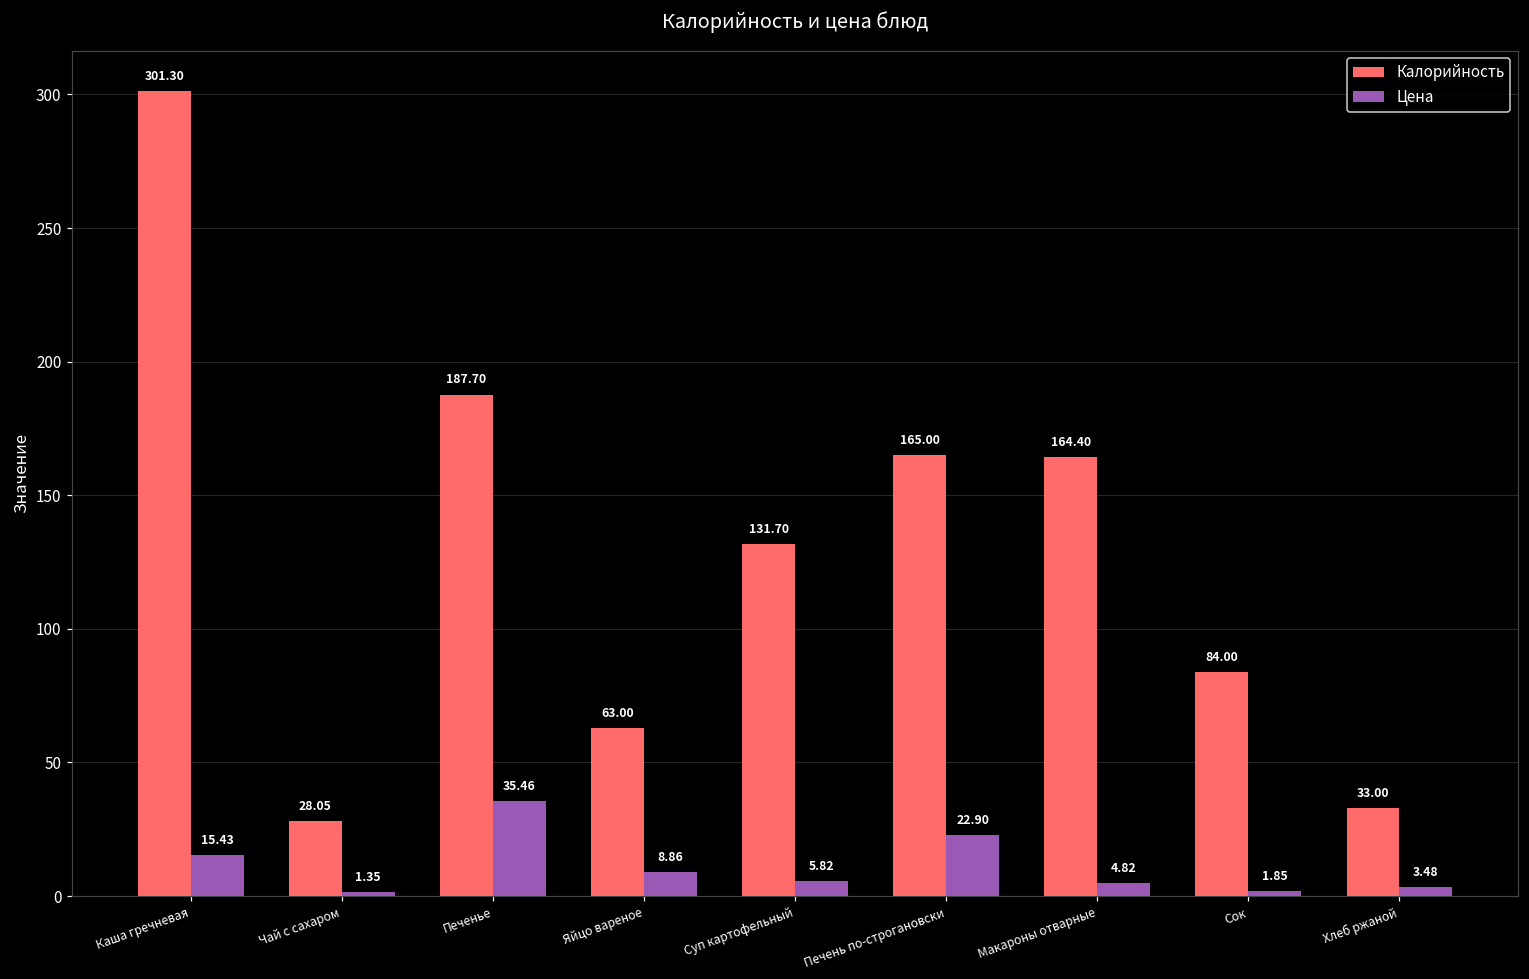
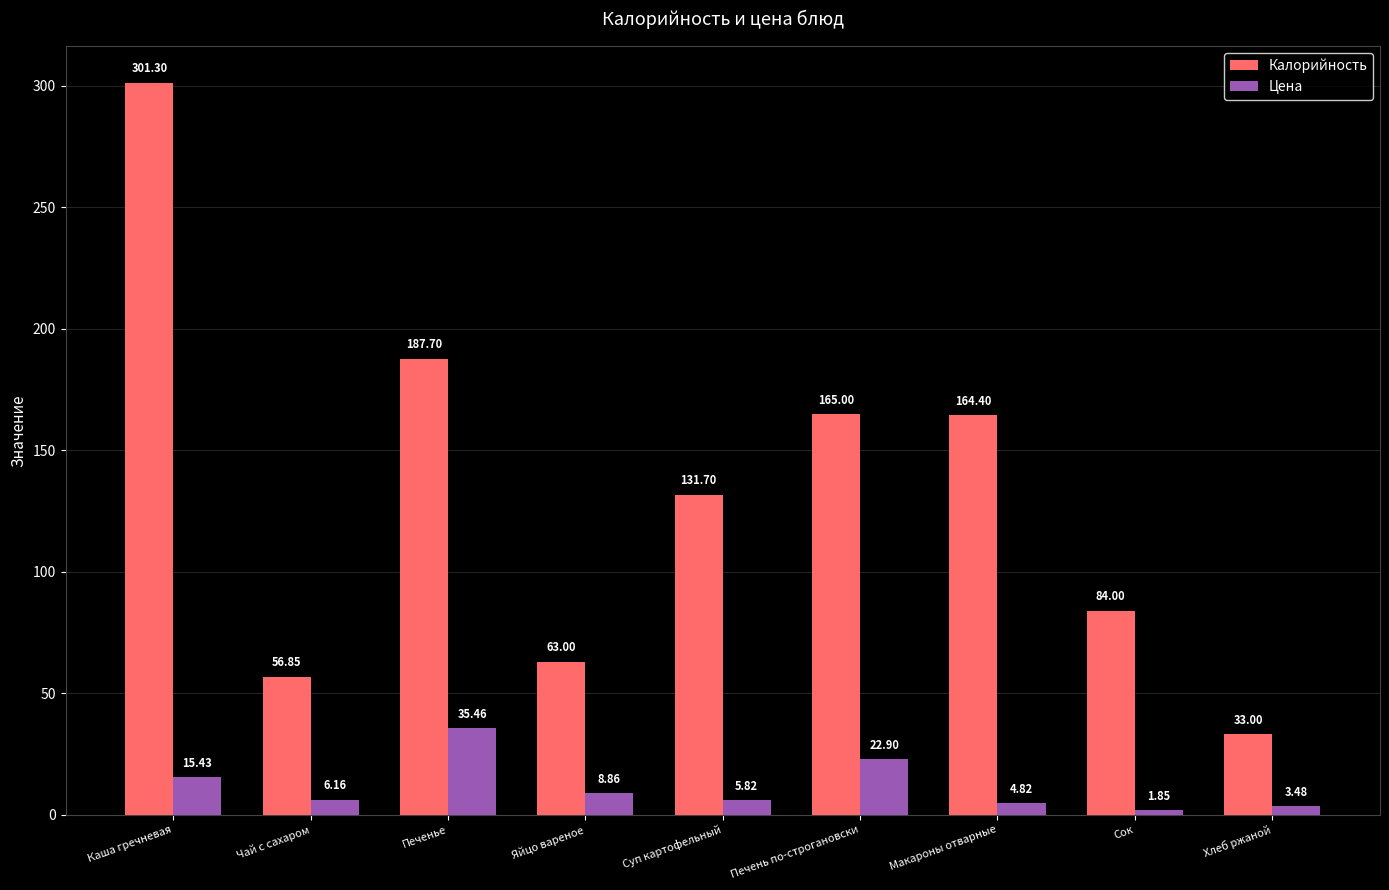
  {
    "Калорийность": {
      "Каша гречневая": 301.30,
-     "Чай с сахаром": 28.05,
+     "Чай с сахаром": 56.85,
      "Печенье": 187.70,
      "Яйцо вареное": 63.00,
      "Суп картофельный": 131.70,
      "Печень по-строгановски": 165.00,
      "Макароны отварные": 164.40,
      "Сок": 84.00,
      "Хлеб ржаной": 33.00
    },
    "Цена": {
      "Каша гречневая": 15.43,
-     "Чай с сахаром": 1.35,
+     "Чай с сахаром": 6.16,
      "Печенье": 35.46,
      "Яйцо вареное": 8.86,
      "Суп картофельный": 5.82,
      "Печень по-строгановски": 22.90,
      "Макароны отварные": 4.82,
      "Сок": 1.85,
      "Хлеб ржаной": 3.48
    }
  }
